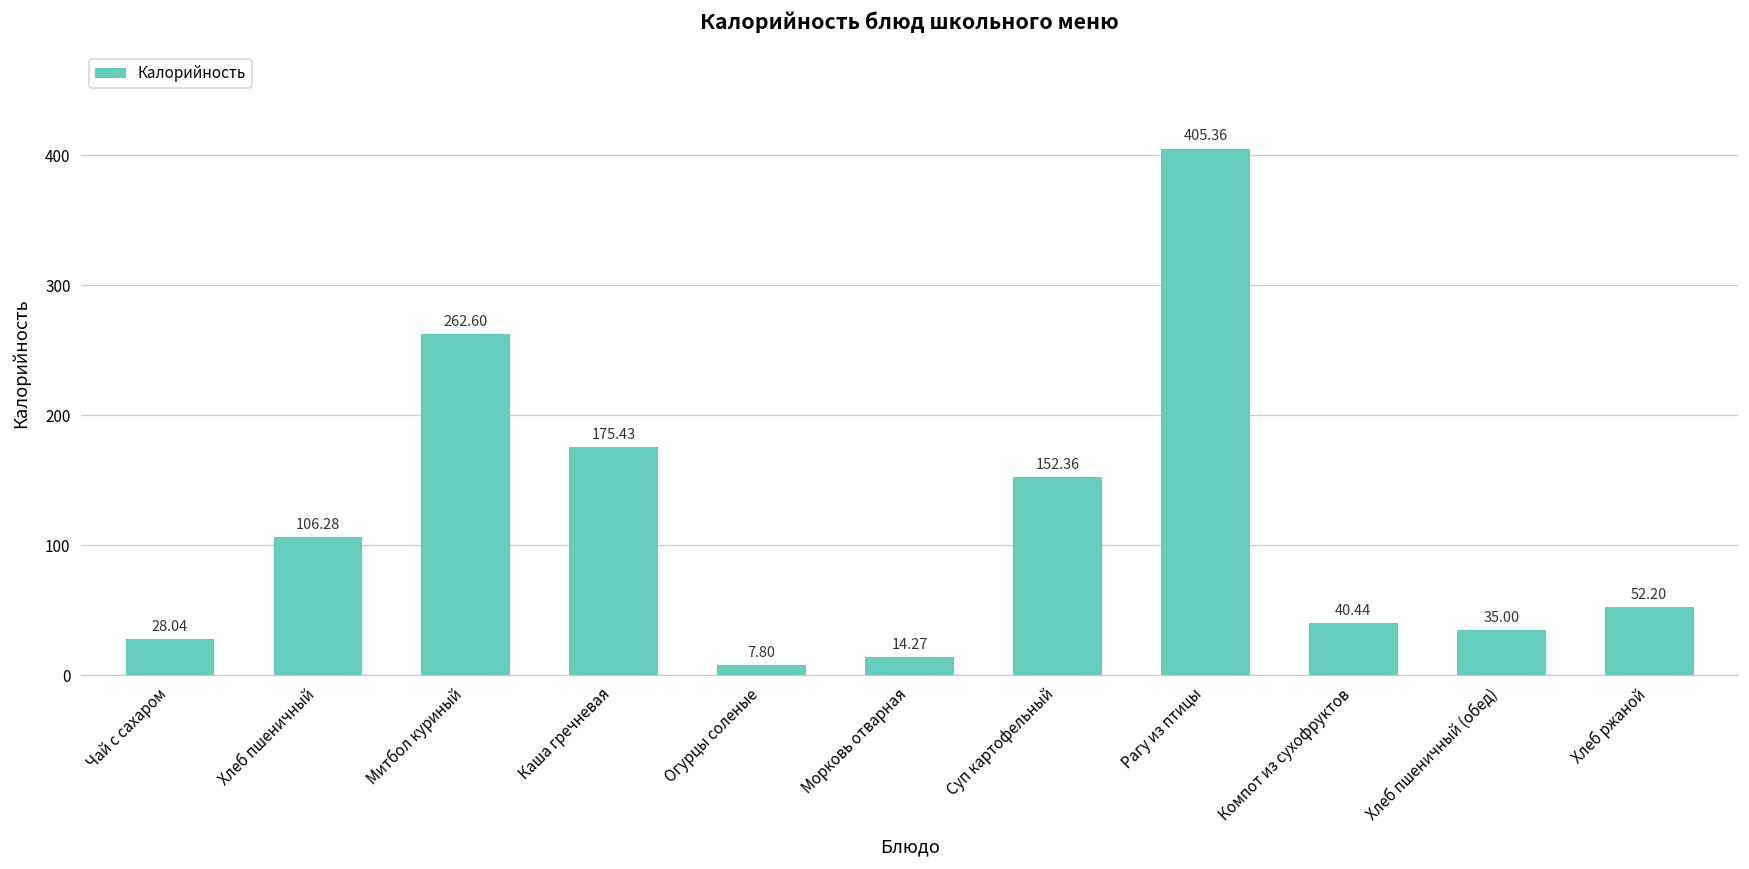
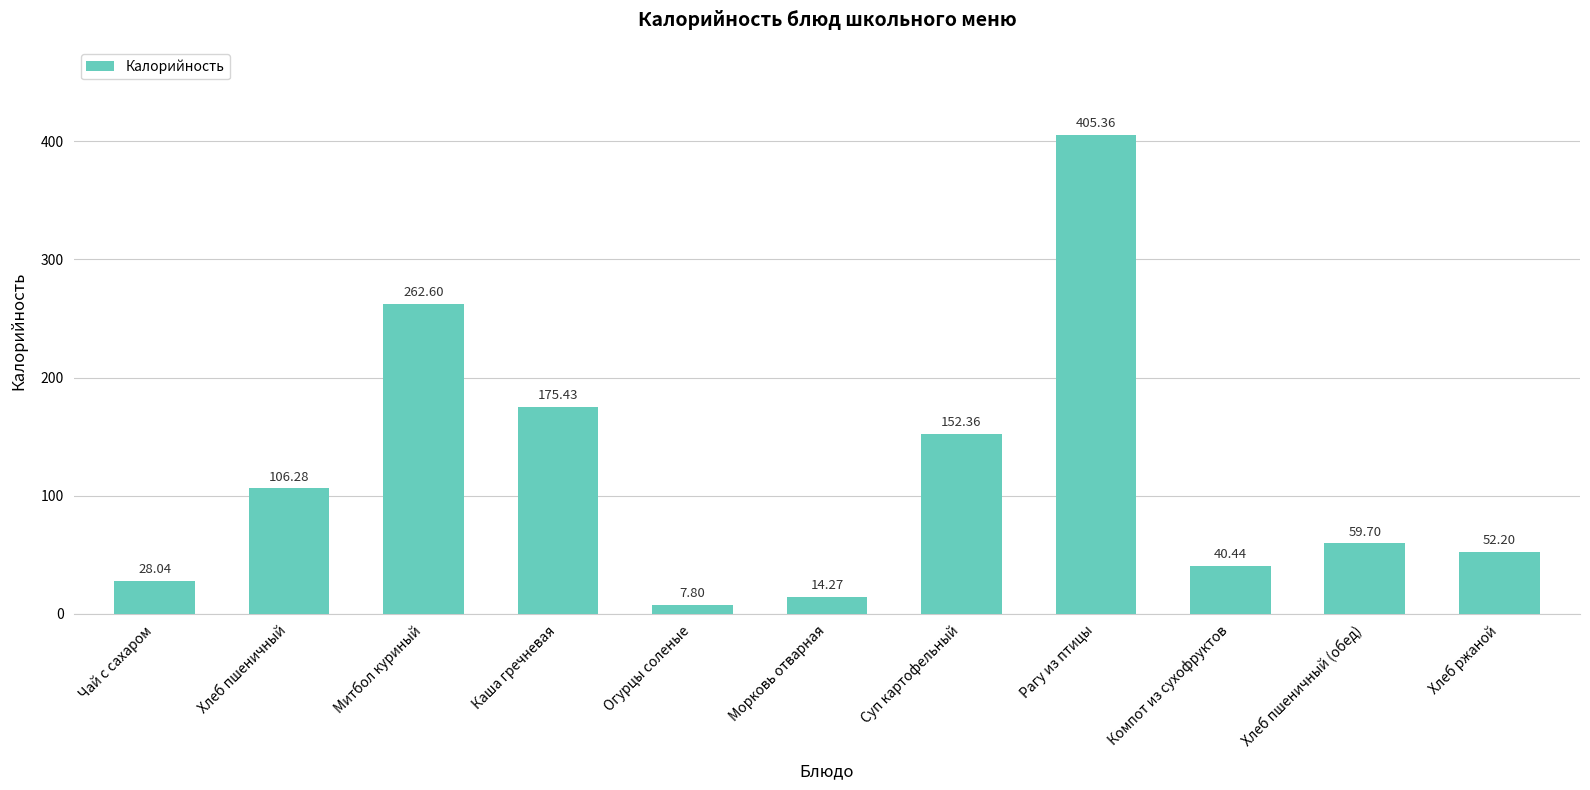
  {
    "Чай с сахаром": 28.04,
    "Хлеб пшеничный": 106.28,
    "Митбол куриный": 262.60,
    "Каша гречневая": 175.43,
    "Огурцы соленые": 7.80,
    "Морковь отварная": 14.27,
    "Суп картофельный": 152.36,
    "Рагу из птицы": 405.36,
    "Компот из сухофруктов": 40.44,
-   "Хлеб пшеничный (обед)": 35.00,
+   "Хлеб пшеничный (обед)": 59.70,
    "Хлеб ржаной": 52.20
  }
